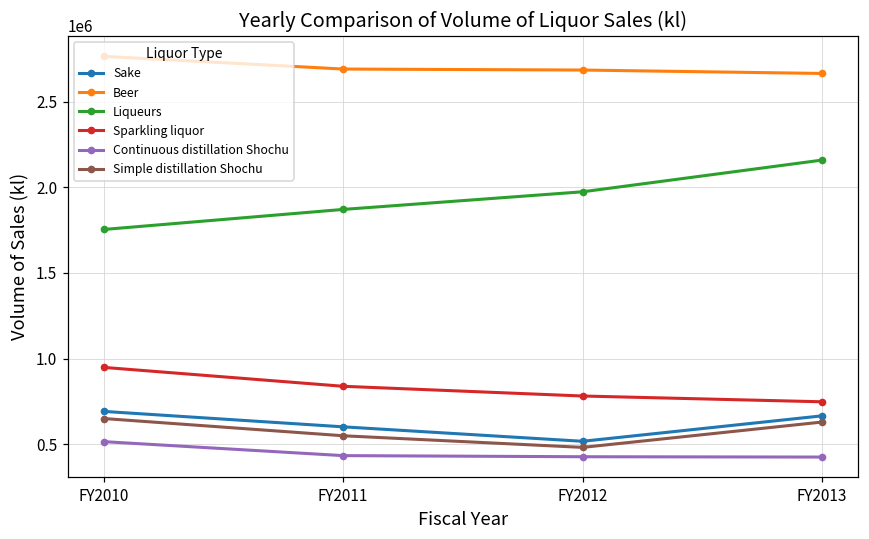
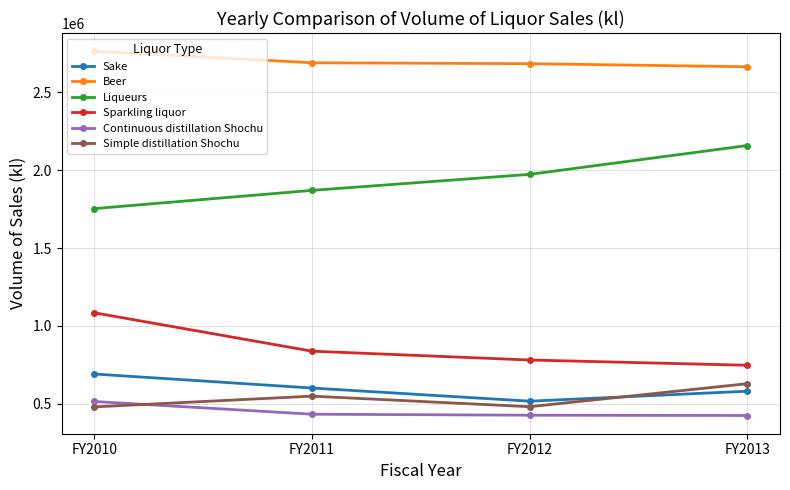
  {
    "Sake": {
      "FY2010": 690000,
      "FY2011": 600000,
      "FY2012": 520000,
-     "FY2013": 670000
+     "FY2013": 580000
    },
    "Beer": {
      "FY2011": 2690000,
      "FY2012": 2680000,
      "FY2013": 2660000
    },
    "Liqueurs": {
      "FY2010": 1750000,
      "FY2011": 1870000,
      "FY2012": 1970000,
      "FY2013": 2160000
    },
    "Sparkling liquor": {
-     "FY2010": 950000,
+     "FY2010": 1080000,
      "FY2011": 840000,
      "FY2012": 780000,
      "FY2013": 750000
    },
    "Continuous distillation Shochu": {
      "FY2010": 510000,
      "FY2011": 430000,
      "FY2012": 430000,
      "FY2013": 420000
    },
    "Simple distillation Shochu": {
-     "FY2010": 650000,
+     "FY2010": 480000,
      "FY2011": 550000,
      "FY2012": 480000,
      "FY2013": 630000
    }
  }
